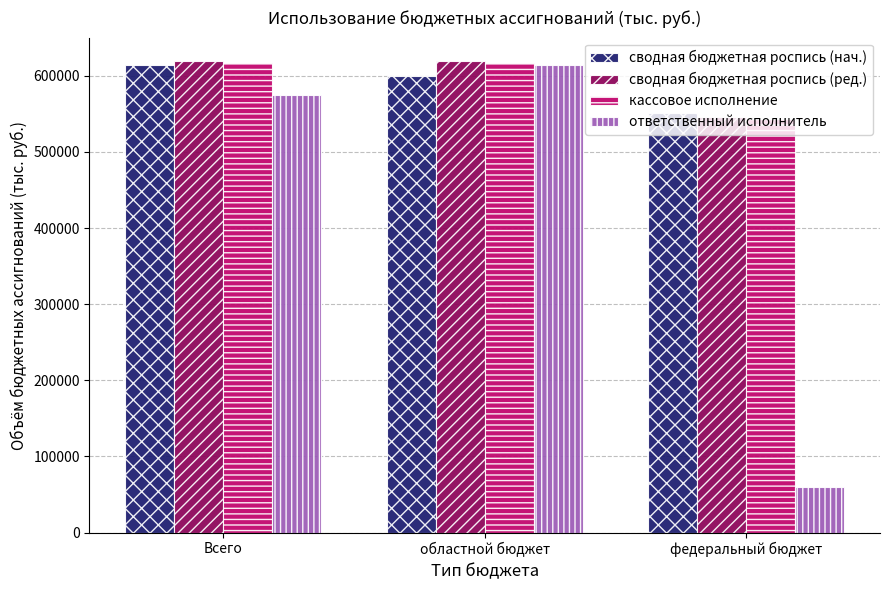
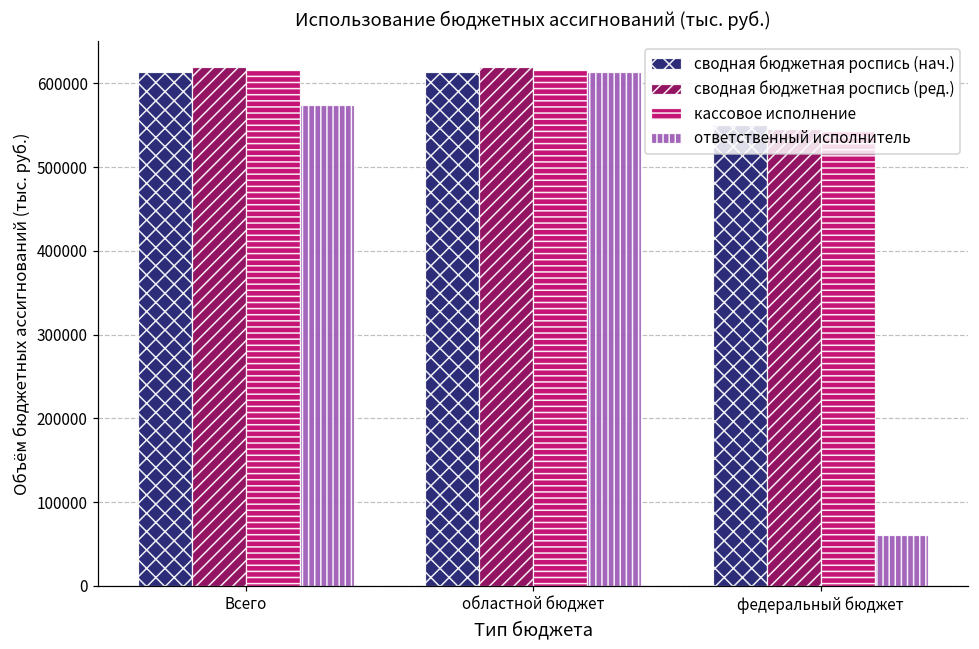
  {
    "сводная бюджетная роспись (нач.)": {
      "Всего": 610000,
-     "областной бюджет": 600000
+     "областной бюджет": 610000
    },
    "ответственный исполнитель": {
      "Всего": 570000,
      "областной бюджет": 610000,
      "федеральный бюджет": 60000
    }
  }
